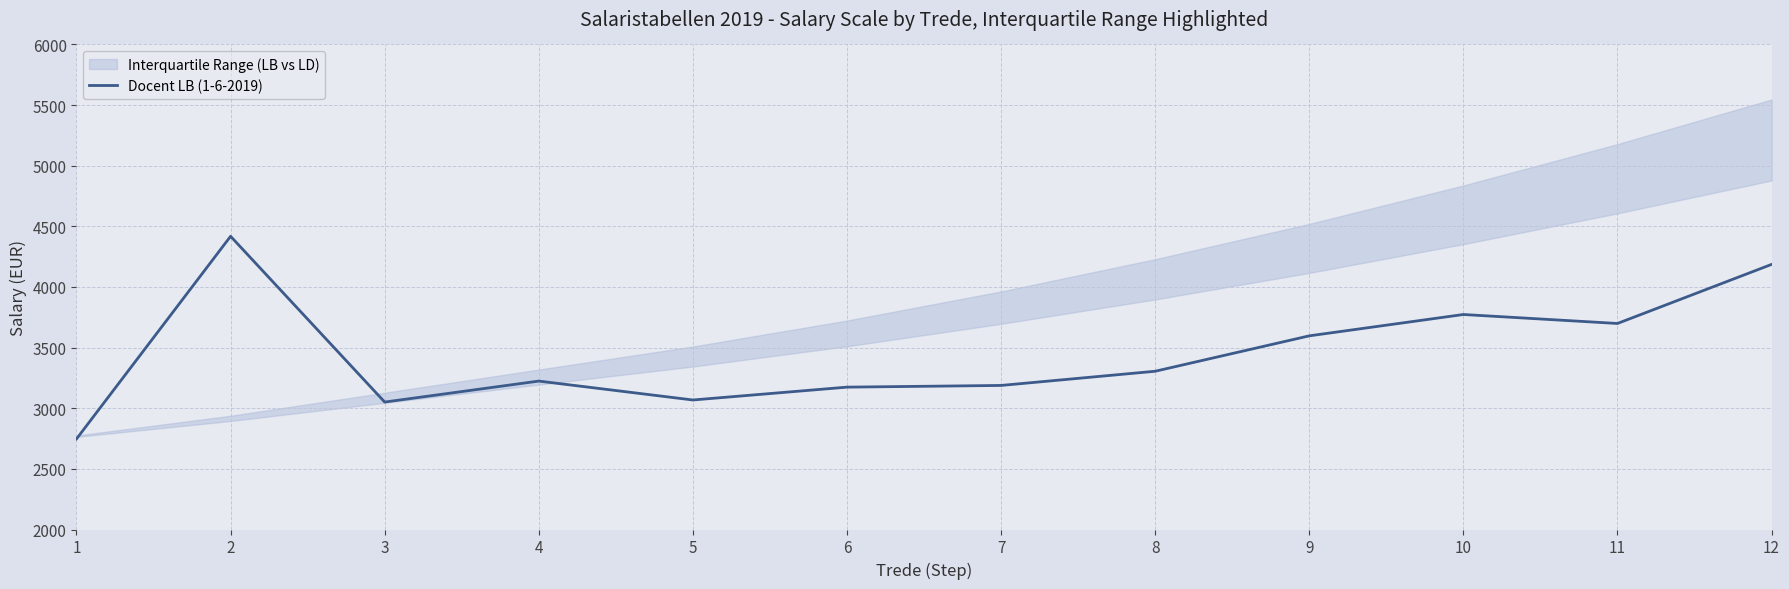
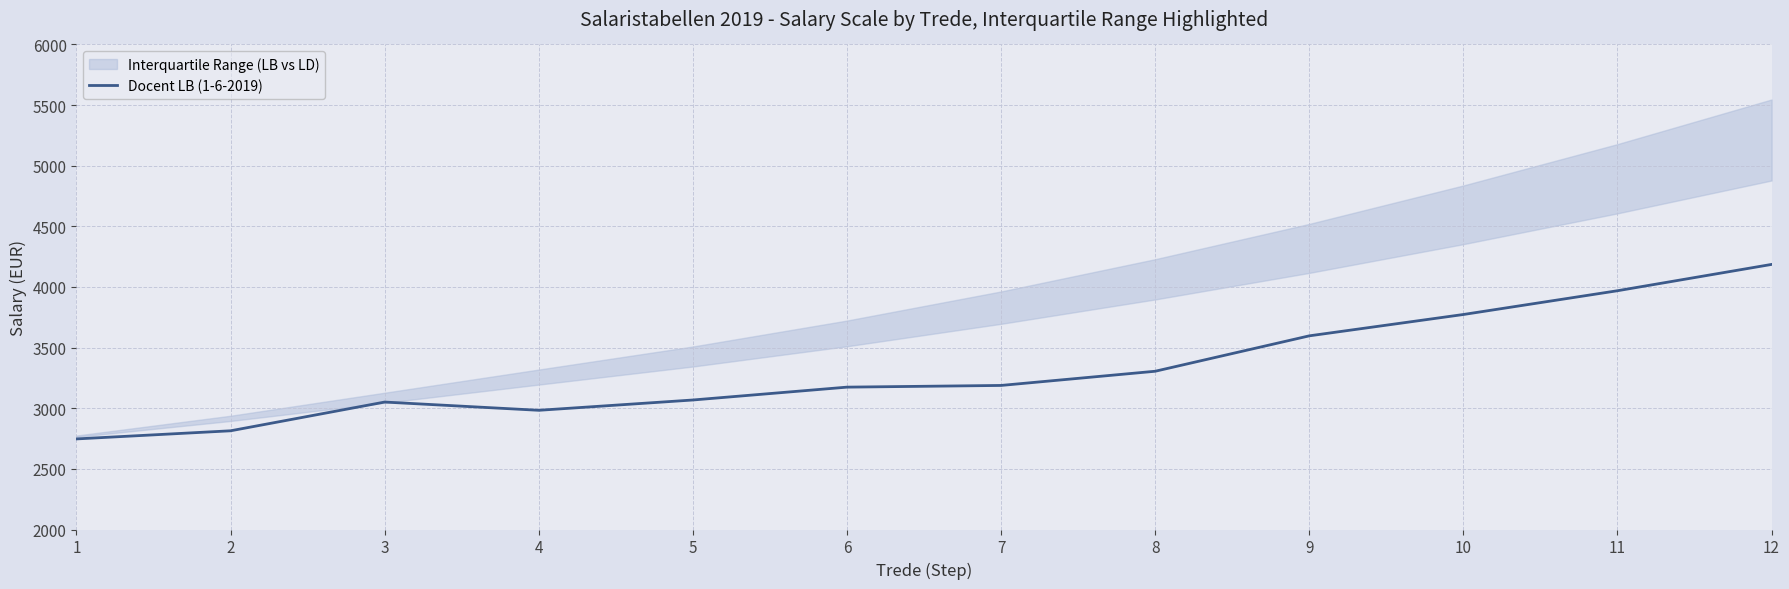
  {
    "Docent LB (1-6-2019)": {
      "1": 2750,
-     "2": 4420,
+     "2": 2810,
      "3": 3050,
-     "4": 3220,
+     "4": 2980,
      "5": 3070,
      "6": 3170,
      "7": 3190,
      "8": 3310,
      "9": 3600,
      "10": 3770,
-     "11": 3700,
+     "11": 3970,
      "12": 4190
    }
  }
